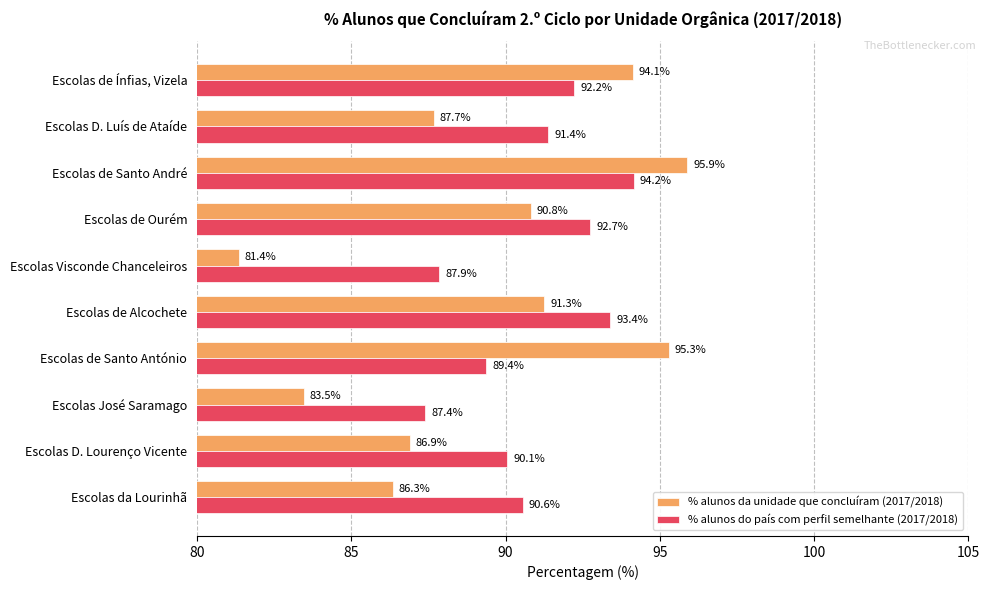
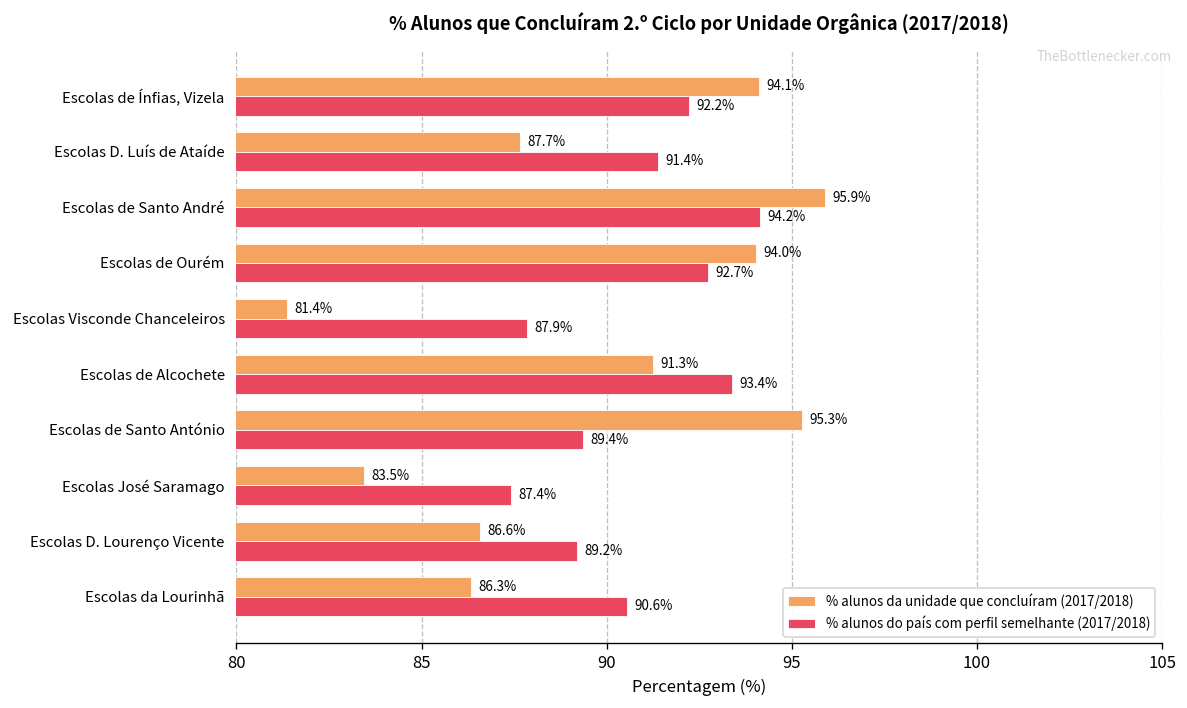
  {
    "% alunos da unidade que concluíram (2017/2018)": {
      "Escolas de Ínfias, Vizela": "94.1%",
      "Escolas D. Luís de Ataíde": "87.7%",
      "Escolas de Santo André": "95.9%",
-     "Escolas de Ourém": "90.8%",
+     "Escolas de Ourém": "94.0%",
      "Escolas Visconde Chanceleiros": "81.4%",
      "Escolas de Alcochete": "91.3%",
      "Escolas de Santo António": "95.3%",
      "Escolas José Saramago": "83.5%",
-     "Escolas D. Lourenço Vicente": "86.9%",
+     "Escolas D. Lourenço Vicente": "86.6%",
      "Escolas da Lourinhã": "86.3%"
    },
    "% alunos do país com perfil semelhante (2017/2018)": {
      "Escolas de Ínfias, Vizela": "92.2%",
      "Escolas D. Luís de Ataíde": "91.4%",
      "Escolas de Santo André": "94.2%",
      "Escolas de Ourém": "92.7%",
      "Escolas Visconde Chanceleiros": "87.9%",
      "Escolas de Alcochete": "93.4%",
      "Escolas de Santo António": "89.4%",
      "Escolas José Saramago": "87.4%",
-     "Escolas D. Lourenço Vicente": "90.1%",
+     "Escolas D. Lourenço Vicente": "89.2%",
      "Escolas da Lourinhã": "90.6%"
    }
  }
